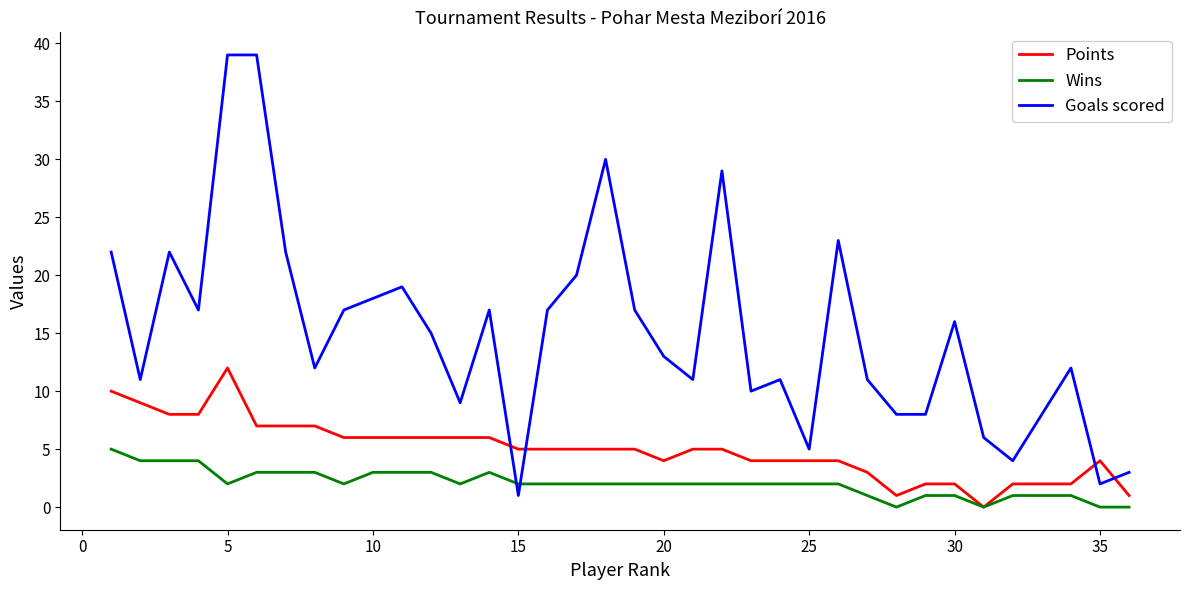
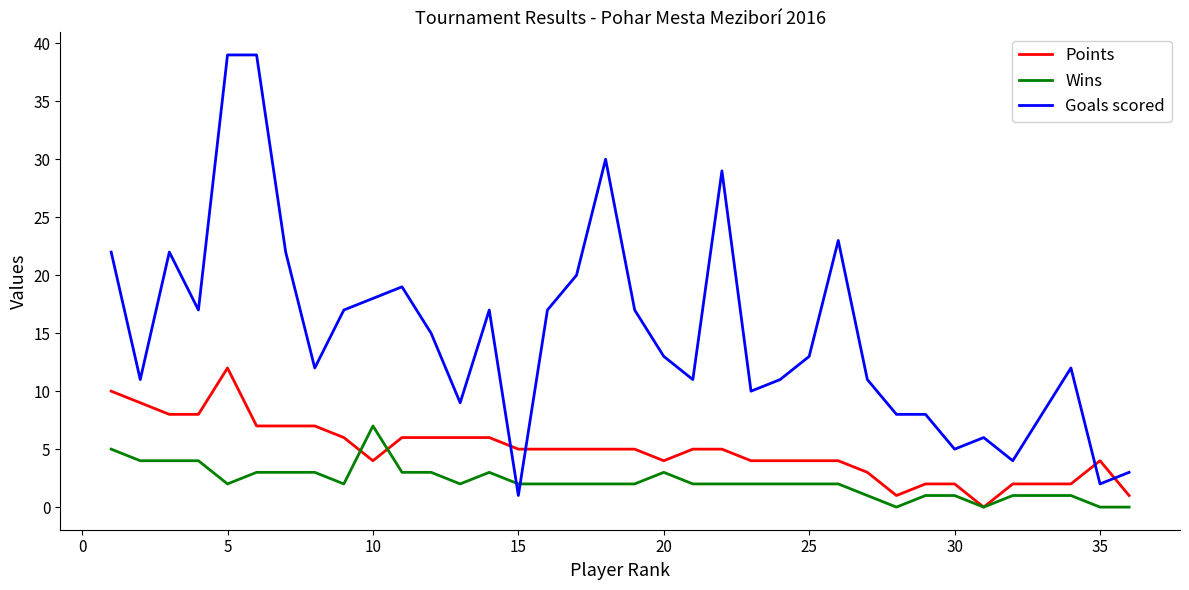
  {
    "Points": {
      "5": 12,
-     "10": 6,
+     "10": 4,
      "15": 5,
      "20": 4,
      "25": 4,
      "30": 2,
      "35": 4
    },
    "Wins": {
      "5": 2,
-     "10": 3,
+     "10": 7,
      "15": 2,
-     "20": 2,
+     "20": 3,
      "25": 2,
      "30": 1,
      "35": 0
    },
    "Goals scored": {
      "5": 39,
      "10": 18,
      "15": 1,
      "20": 13,
-     "25": 5,
-     "30": 16,
+     "25": 13,
+     "30": 5,
      "35": 2
    }
  }
